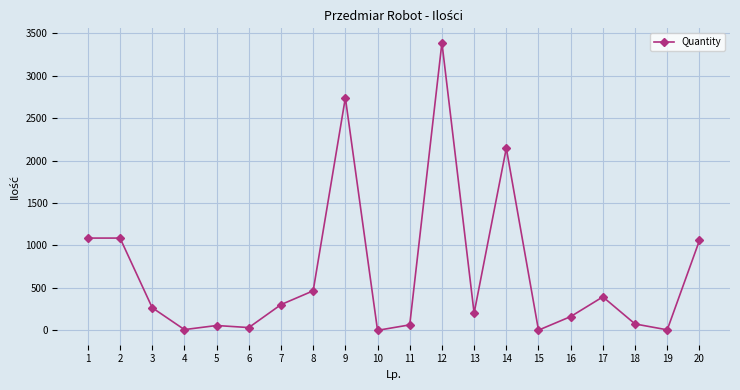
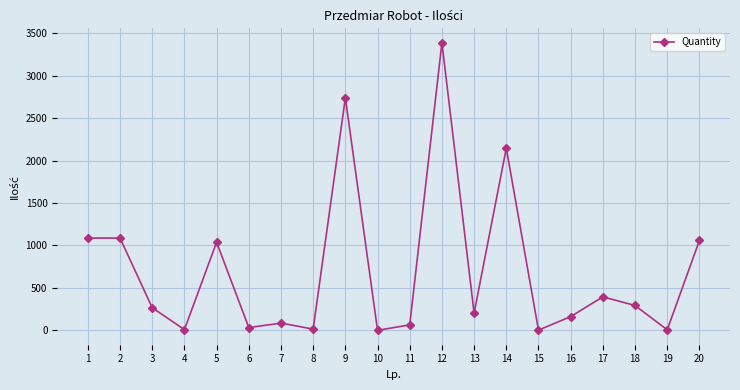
  {
    "1": 1100,
    "2": 1100,
    "3": 300,
    "4": 0,
-   "5": 100,
+   "5": 1000,
    "6": 0,
-   "7": 300,
-   "8": 500,
+   "7": 100,
+   "8": 0,
    "9": 2700,
    "10": 0,
    "11": 100,
    "12": 3400,
    "13": 200,
    "14": 2100,
    "15": 0,
    "16": 200,
    "17": 400,
-   "18": 100,
+   "18": 300,
    "19": 0,
    "20": 1100
  }
